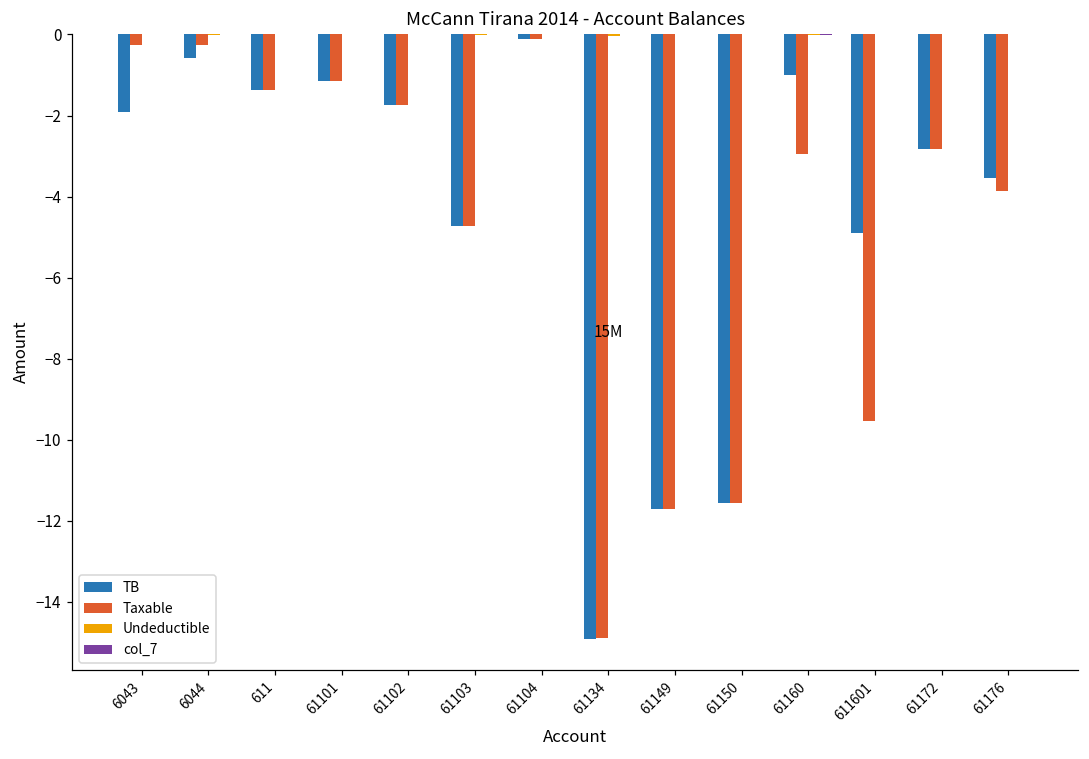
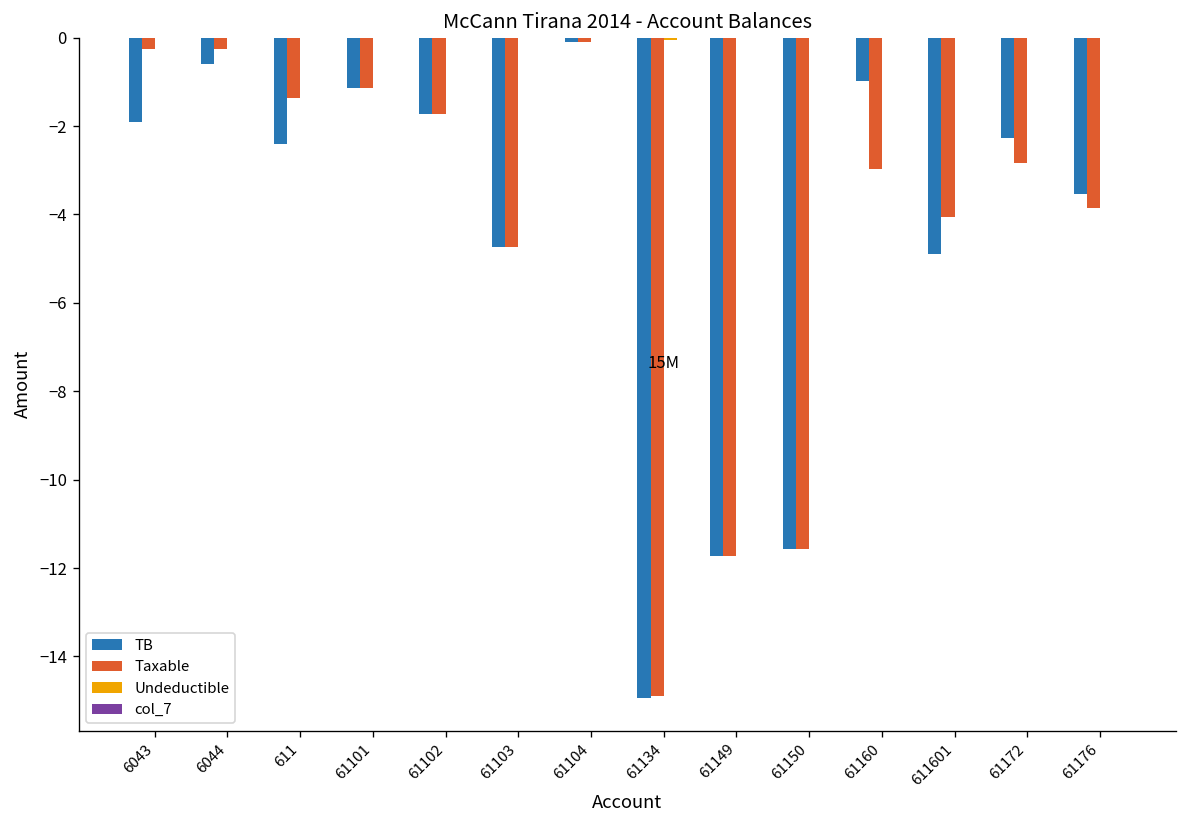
  {
    "TB": {
      "6043": -1.9,
      "6044": -0.6,
-     "611": -1.4,
+     "611": -2.4,
      "61101": -1.1,
      "61102": -1.7,
      "61103": -4.7,
      "61104": -0.1,
      "61134": -14.9,
      "61149": -11.7,
      "61150": -11.6,
      "61160": -1.0,
      "611601": -4.9,
-     "61172": -2.8,
+     "61172": -2.3,
      "61176": -3.5
    },
    "Taxable": {
      "6043": -0.3,
      "6044": -0.2,
      "611": -1.4,
      "61101": -1.1,
      "61102": -1.7,
      "61103": -4.7,
      "61104": -0.1,
      "61149": -11.7,
      "61150": -11.6,
      "61160": -3.0,
-     "611601": -9.5,
+     "611601": -4.1,
      "61172": -2.8,
      "61176": -3.9
    },
    "Undeductible": {
      "6043": 0.0,
      "611": 0.0,
      "61101": 0.0,
      "61102": 0.0,
      "61104": 0.0,
      "61149": 0.0,
      "61150": 0.0,
      "611601": 0.0,
      "61172": 0.0,
      "61176": 0.0
    },
    "col_7": {
      "6043": 0.0,
      "6044": 0.0,
      "611": 0.0,
      "61101": 0.0,
      "61102": 0.0,
      "61103": 0.0,
      "61104": 0.0,
      "61134": 0.0,
      "61149": 0.0,
      "61150": 0.0,
      "611601": 0.0,
      "61172": 0.0,
      "61176": 0.0
    }
  }
